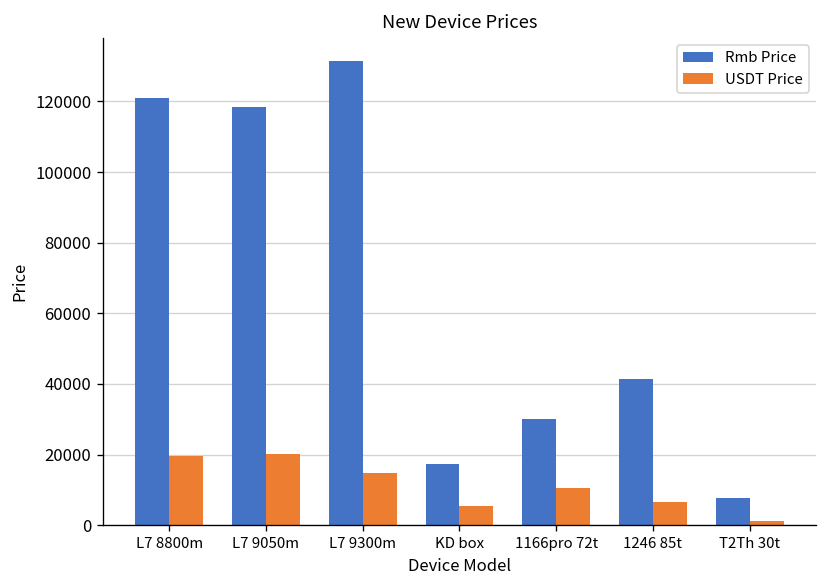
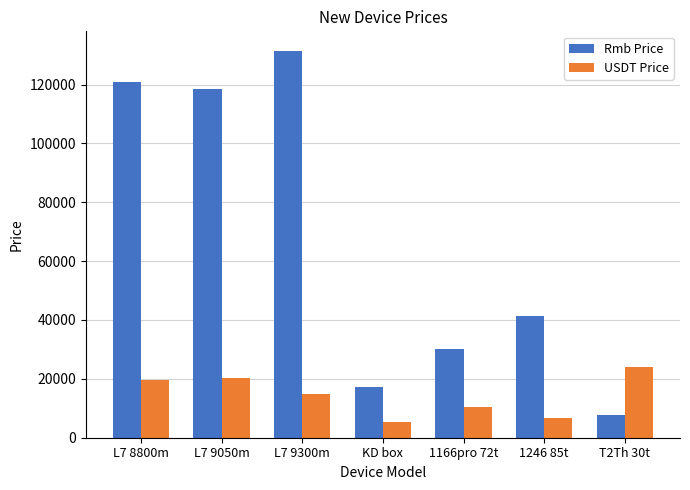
  {
    "Rmb Price": {
      "L7 8800m": 121000,
      "L7 9050m": 118000,
      "L7 9300m": 132000,
      "KD box": 17000,
      "1166pro 72t": 30000,
      "1246 85t": 41000,
      "T2Th 30t": 8000
    },
    "USDT Price": {
      "L7 8800m": 20000,
      "L7 9050m": 20000,
      "L7 9300m": 15000,
      "KD box": 5000,
      "1166pro 72t": 10000,
      "1246 85t": 7000,
-     "T2Th 30t": 1000
+     "T2Th 30t": 24000
    }
  }
